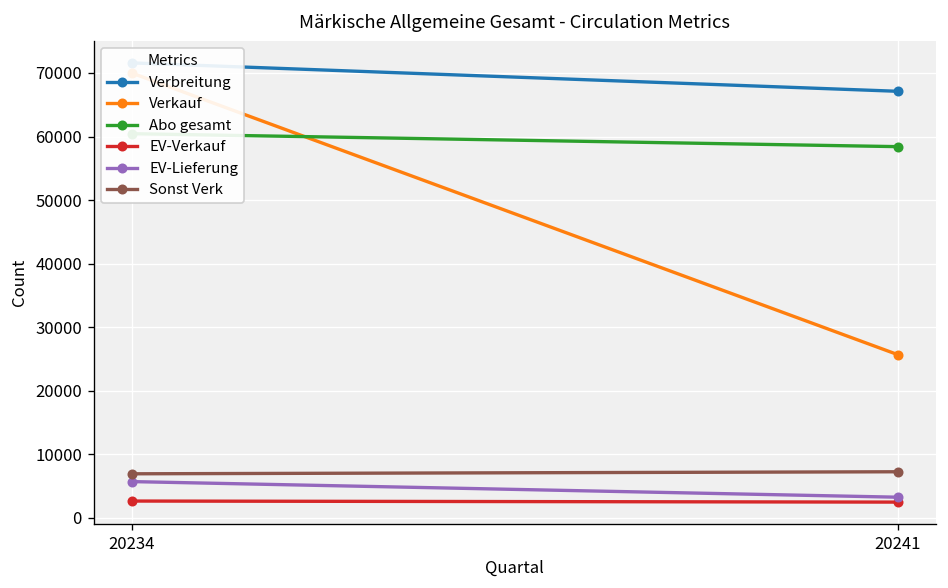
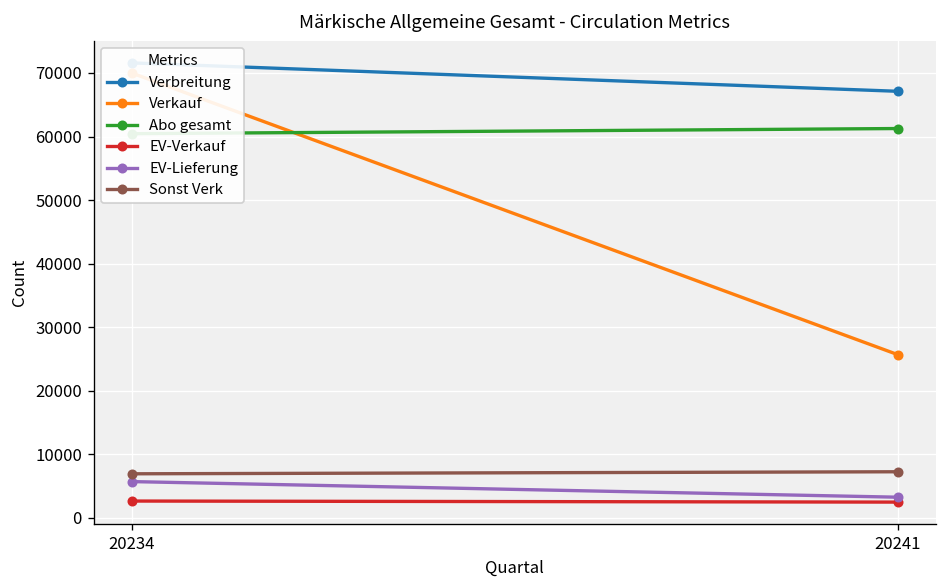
  {
    "Verbreitung": {
      "20241": 67000
    },
    "Verkauf": {
      "20241": 26000
    },
    "Abo gesamt": {
-     "20241": 58000
+     "20241": 61000
    },
    "EV-Verkauf": {
      "20234": 3000,
      "20241": 2000
    },
    "EV-Lieferung": {
      "20234": 6000,
      "20241": 3000
    },
    "Sonst Verk": {
      "20234": 7000,
      "20241": 7000
    }
  }
